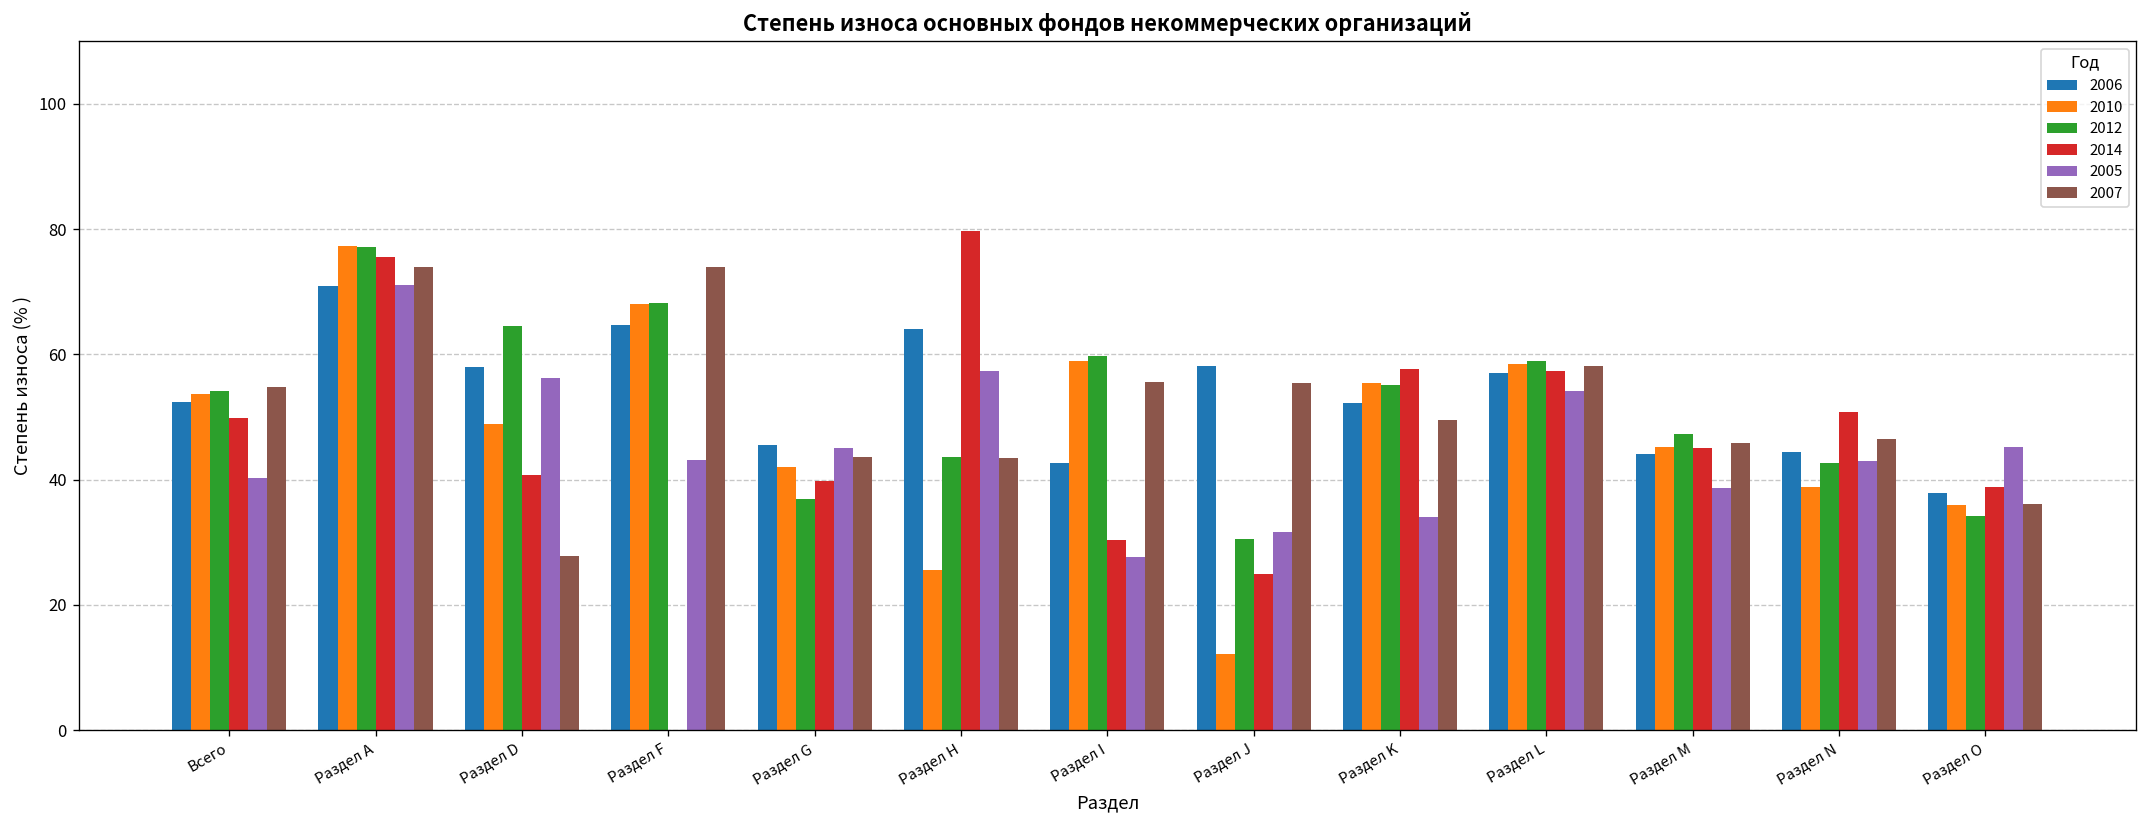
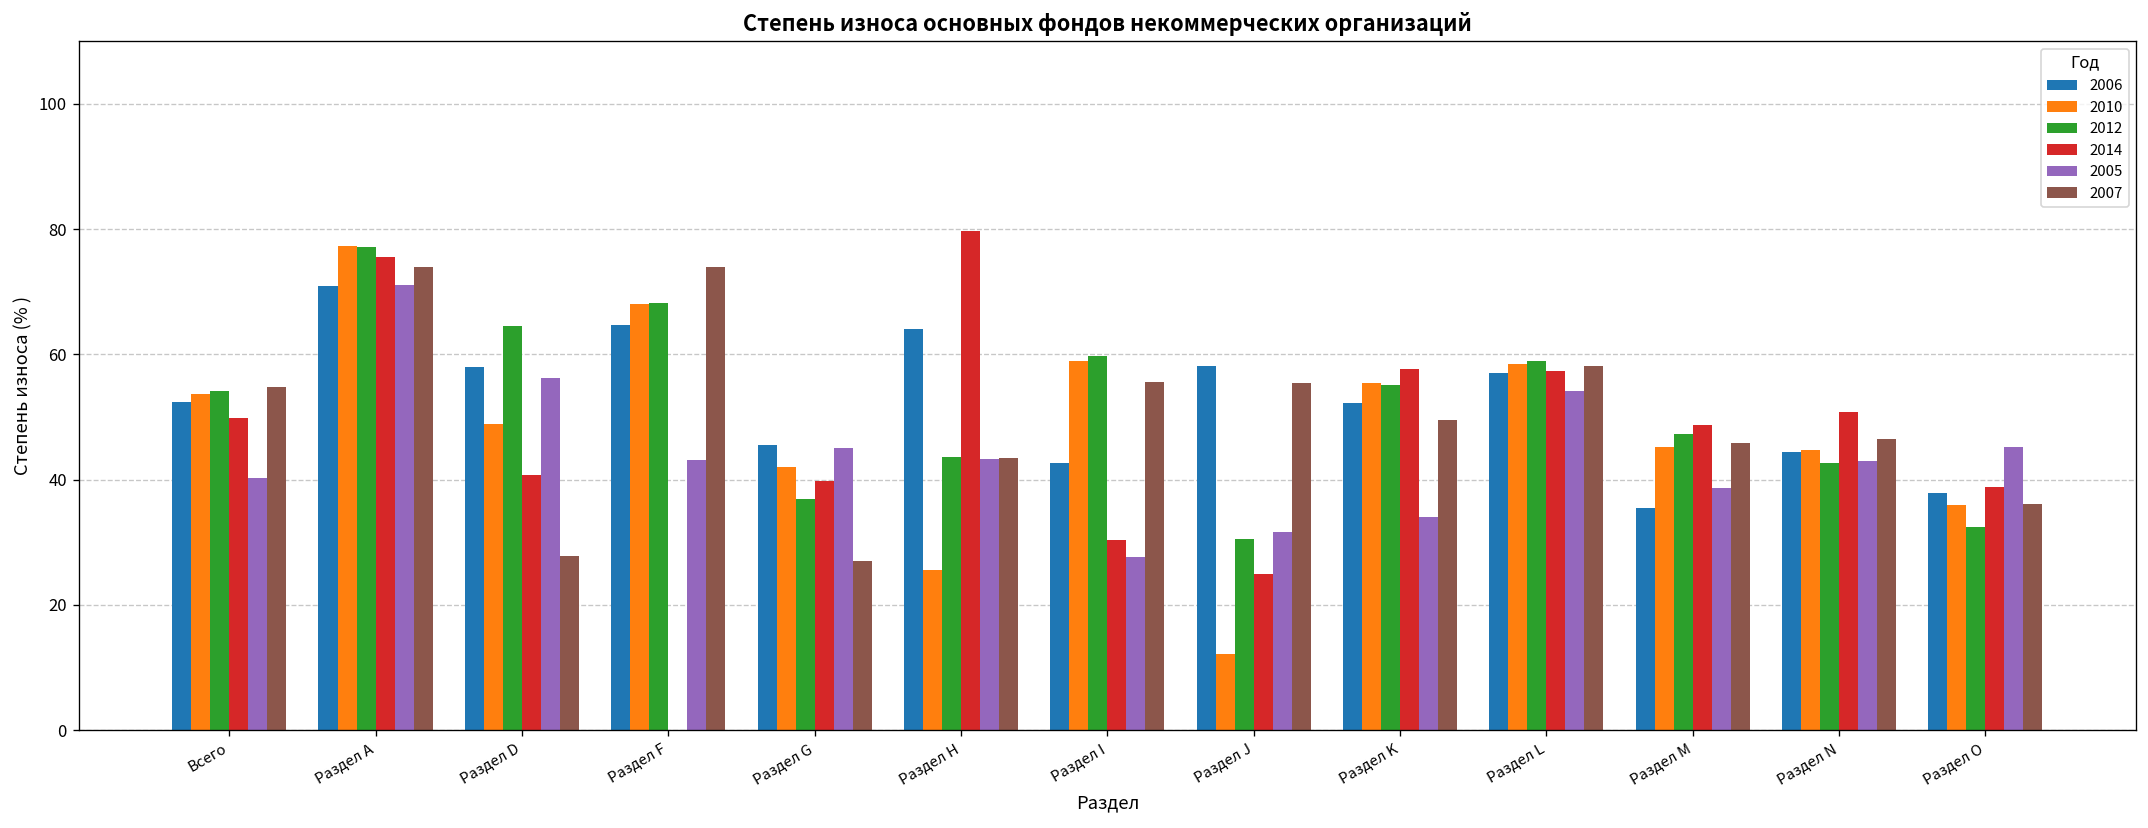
  {
    "2006": {
      "Всего": 52,
      "Раздел А": 71,
      "Раздел D": 58,
      "Раздел F": 65,
      "Раздел G": 45,
      "Раздел Н": 64,
      "Раздел I": 43,
      "Раздел J": 58,
      "Раздел K": 52,
      "Раздел L": 57,
-     "Раздел M": 44,
+     "Раздел M": 35,
      "Раздел N": 44,
      "Раздел O": 38
    },
    "2010": {
      "Всего": 54,
      "Раздел А": 77,
      "Раздел D": 49,
      "Раздел F": 68,
      "Раздел G": 42,
      "Раздел Н": 26,
      "Раздел I": 59,
      "Раздел J": 12,
      "Раздел K": 55,
      "Раздел L": 58,
      "Раздел M": 45,
-     "Раздел N": 39,
+     "Раздел N": 45,
      "Раздел O": 36
    },
    "2012": {
      "Всего": 54,
      "Раздел А": 77,
      "Раздел D": 65,
      "Раздел F": 68,
      "Раздел G": 37,
      "Раздел Н": 44,
      "Раздел I": 60,
      "Раздел J": 30,
      "Раздел K": 55,
      "Раздел L": 59,
      "Раздел M": 47,
      "Раздел N": 43,
-     "Раздел O": 34
+     "Раздел O": 32
    },
    "2014": {
      "Всего": 50,
      "Раздел А": 76,
      "Раздел D": 41,
      "Раздел F": 0,
      "Раздел G": 40,
      "Раздел Н": 80,
      "Раздел I": 30,
      "Раздел J": 25,
      "Раздел K": 58,
      "Раздел L": 57,
-     "Раздел M": 45,
+     "Раздел M": 49,
      "Раздел N": 51,
      "Раздел O": 39
    },
    "2005": {
      "Всего": 40,
      "Раздел А": 71,
      "Раздел D": 56,
      "Раздел F": 43,
      "Раздел G": 45,
-     "Раздел Н": 57,
+     "Раздел Н": 43,
      "Раздел I": 28,
      "Раздел J": 32,
      "Раздел K": 34,
      "Раздел L": 54,
      "Раздел M": 39,
      "Раздел N": 43,
      "Раздел O": 45
    },
    "2007": {
      "Всего": 55,
      "Раздел А": 74,
      "Раздел D": 28,
      "Раздел F": 74,
-     "Раздел G": 44,
+     "Раздел G": 27,
      "Раздел Н": 43,
      "Раздел I": 56,
      "Раздел J": 55,
      "Раздел K": 49,
      "Раздел L": 58,
      "Раздел M": 46,
      "Раздел N": 47,
      "Раздел O": 36
    }
  }
